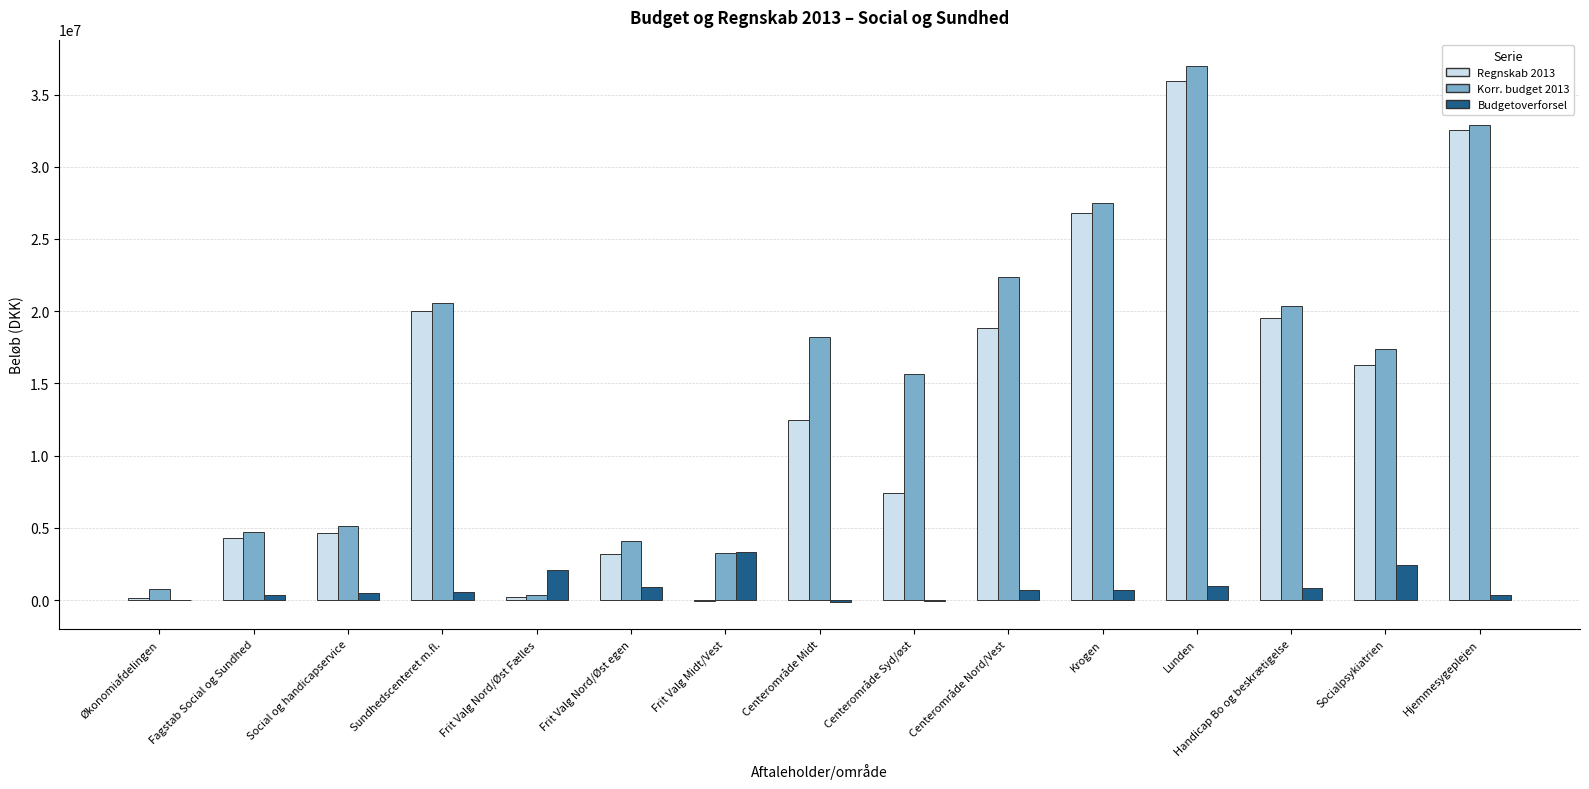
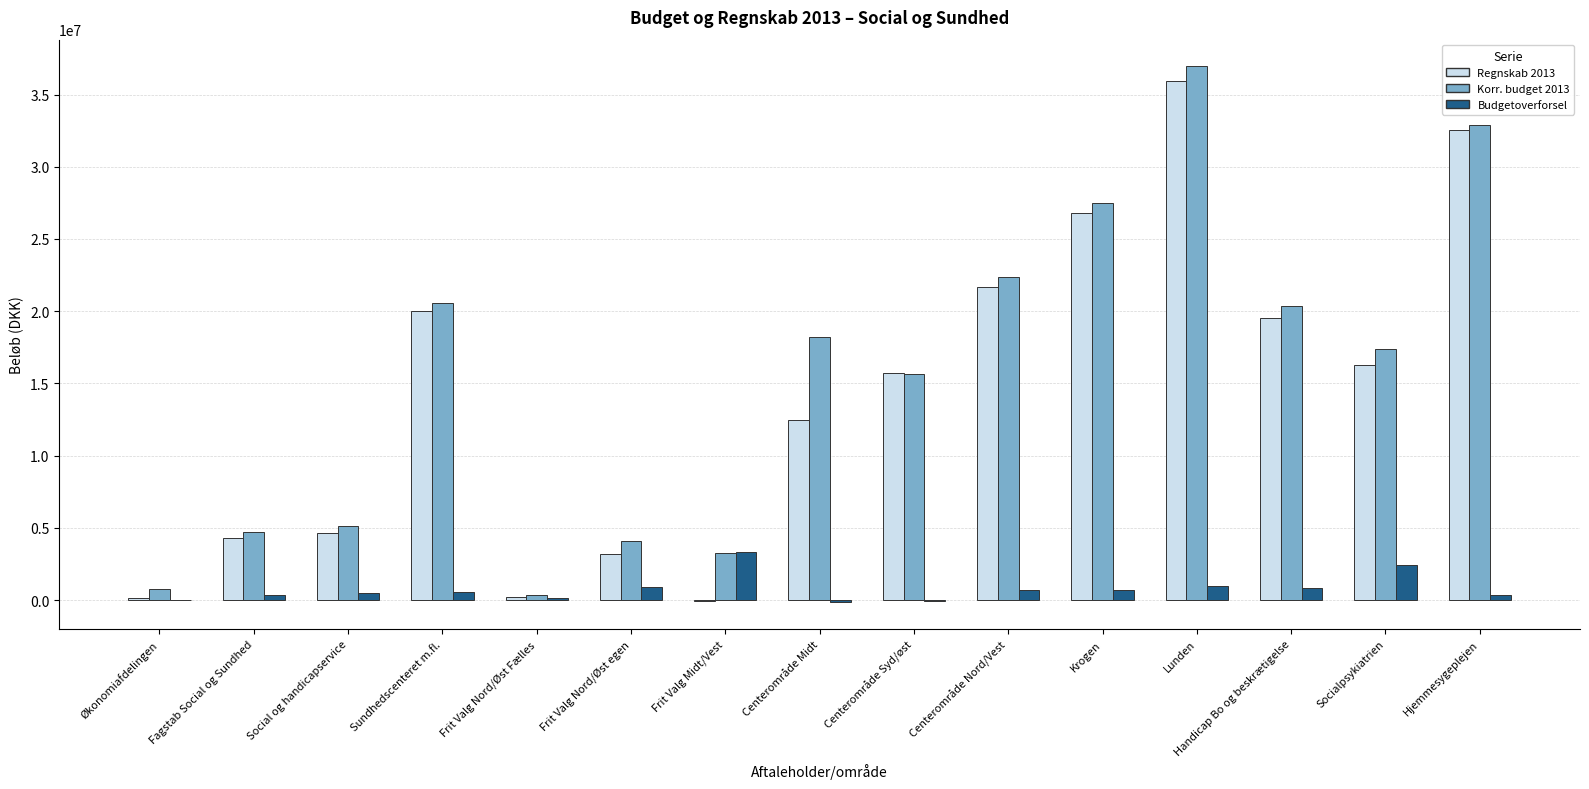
  {
    "Regnskab 2013": {
      "Fagstab Social og Sundhed": 4300000,
      "Social og handicapservice": 4700000,
      "Sundhedscenteret m.fl.": 20000000,
      "Frit Valg Nord/Øst Fælles": 200000,
      "Frit Valg Nord/Øst egen": 3200000,
      "Centerområde Midt": 12500000,
-     "Centerområde Syd/øst": 7400000,
-     "Centerområde Nord/Vest": 18800000,
+     "Centerområde Syd/øst": 15700000,
+     "Centerområde Nord/Vest": 21700000,
      "Krogen": 26800000,
      "Lunden": 36000000,
      "Handicap Bo og beskrætigelse": 19500000,
      "Socialpsykiatrien": 16300000,
      "Hjemmesygeplejen": 32600000
    },
    "Korr. budget 2013": {
      "Økonomiafdelingen": 700000,
      "Fagstab Social og Sundhed": 4700000,
      "Social og handicapservice": 5200000,
      "Sundhedscenteret m.fl.": 20600000,
      "Frit Valg Nord/Øst Fælles": 300000,
      "Frit Valg Nord/Øst egen": 4100000,
      "Frit Valg Midt/Vest": 3200000,
      "Centerområde Midt": 18200000,
      "Centerområde Syd/øst": 15700000,
      "Centerområde Nord/Vest": 22400000,
      "Krogen": 27500000,
      "Lunden": 36900000,
      "Handicap Bo og beskrætigelse": 20300000,
      "Socialpsykiatrien": 17400000,
      "Hjemmesygeplejen": 32900000
    },
    "Budgetoverforsel": {
      "Økonomiafdelingen": 0,
      "Fagstab Social og Sundhed": 300000,
      "Social og handicapservice": 500000,
      "Sundhedscenteret m.fl.": 500000,
-     "Frit Valg Nord/Øst Fælles": 2100000,
+     "Frit Valg Nord/Øst Fælles": 100000,
      "Frit Valg Nord/Øst egen": 900000,
      "Frit Valg Midt/Vest": 3300000,
      "Centerområde Nord/Vest": 700000,
      "Krogen": 700000,
      "Lunden": 1000000,
      "Handicap Bo og beskrætigelse": 800000,
      "Socialpsykiatrien": 2400000,
      "Hjemmesygeplejen": 300000
    }
  }
